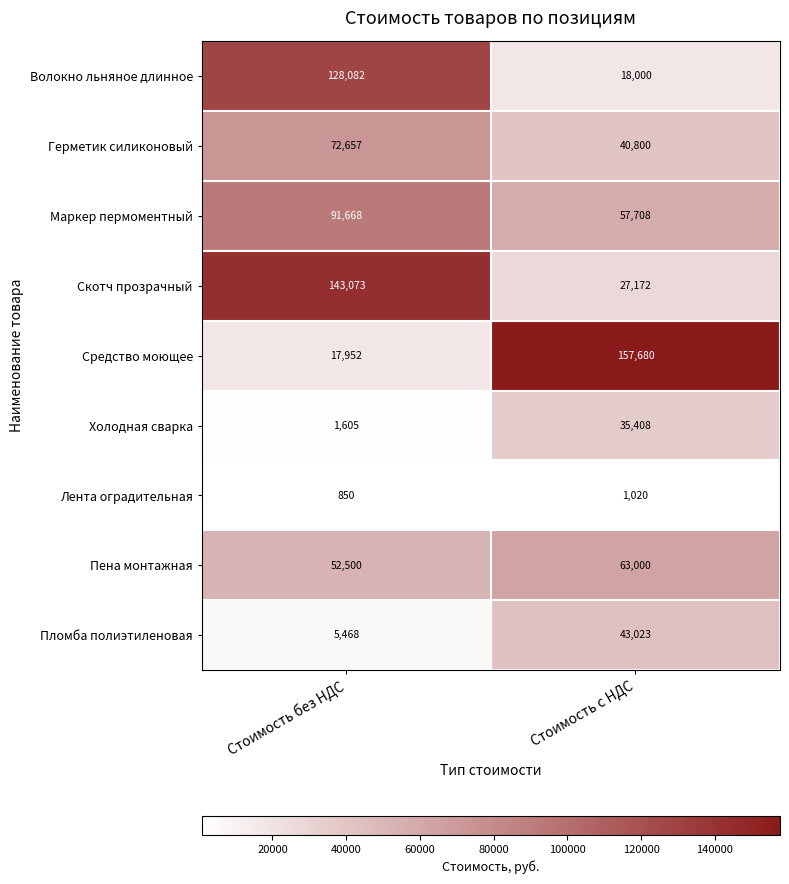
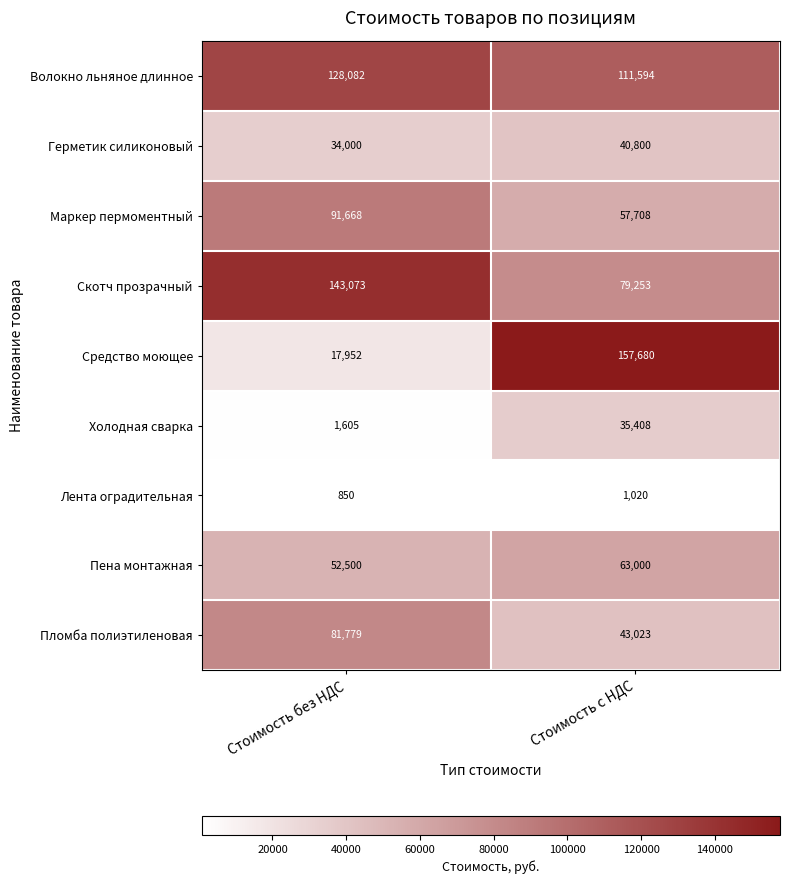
  {
    "Волокно льняное длинное": {
      "Стоимость без НДС": "128,082",
-     "Стоимость с НДС": "18,000"
+     "Стоимость с НДС": "111,594"
    },
    "Герметик силиконовый": {
-     "Стоимость без НДС": "72,657",
+     "Стоимость без НДС": "34,000",
      "Стоимость с НДС": "40,800"
    },
    "Маркер пермоментный": {
      "Стоимость без НДС": "91,668",
      "Стоимость с НДС": "57,708"
    },
    "Скотч прозрачный": {
      "Стоимость без НДС": "143,073",
-     "Стоимость с НДС": "27,172"
+     "Стоимость с НДС": "79,253"
    },
    "Средство моющее": {
      "Стоимость без НДС": "17,952",
      "Стоимость с НДС": "157,680"
    },
    "Холодная сварка": {
      "Стоимость без НДС": "1,605",
      "Стоимость с НДС": "35,408"
    },
    "Лента оградительная": {
      "Стоимость без НДС": "850",
      "Стоимость с НДС": "1,020"
    },
    "Пена монтажная": {
      "Стоимость без НДС": "52,500",
      "Стоимость с НДС": "63,000"
    },
    "Пломба полиэтиленовая": {
-     "Стоимость без НДС": "5,468",
+     "Стоимость без НДС": "81,779",
      "Стоимость с НДС": "43,023"
    }
  }
